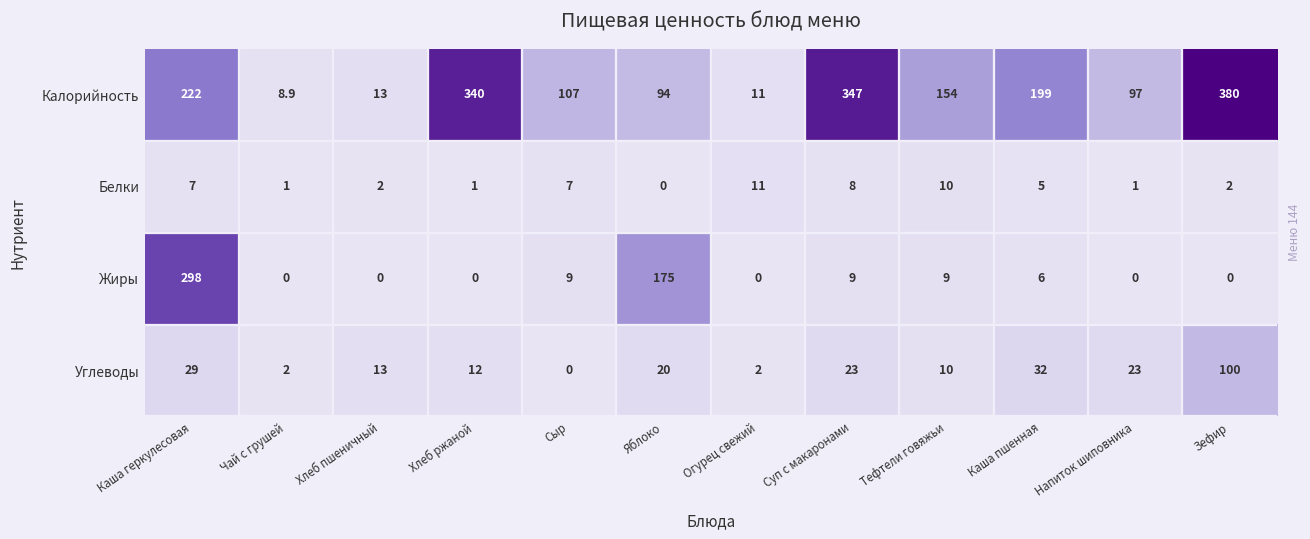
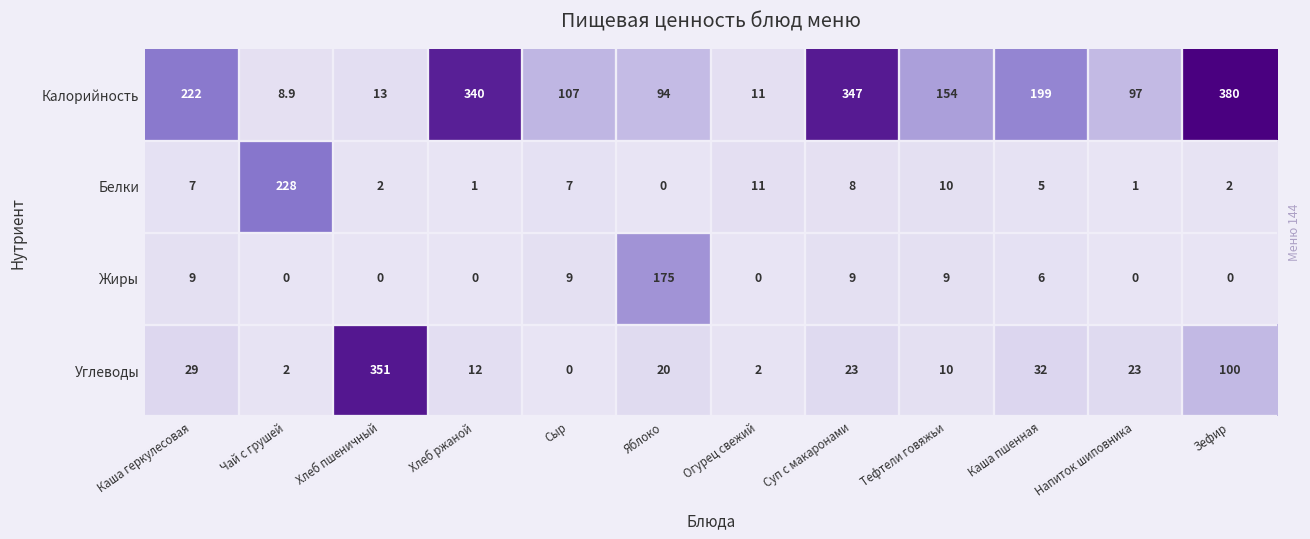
  {
    "Калорийность": {
      "Каша геркулесовая": 222,
      "Чай с грушей": 8.9,
      "Хлеб пшеничный": 13,
      "Хлеб ржаной": 340,
      "Сыр": 107,
      "Яблоко": 94,
      "Огурец свежий": 11,
      "Суп с макаронами": 347,
      "Тефтели говяжьи": 154,
      "Каша пшенная": 199,
      "Напиток шиповника": 97,
      "Зефир": 380
    },
    "Белки": {
      "Каша геркулесовая": 7,
-     "Чай с грушей": 1,
+     "Чай с грушей": 228,
      "Хлеб пшеничный": 2,
      "Хлеб ржаной": 1,
      "Сыр": 7,
      "Яблоко": 0,
      "Огурец свежий": 11,
      "Суп с макаронами": 8,
      "Тефтели говяжьи": 10,
      "Каша пшенная": 5,
      "Напиток шиповника": 1,
      "Зефир": 2
    },
    "Жиры": {
-     "Каша геркулесовая": 298,
+     "Каша геркулесовая": 9,
      "Чай с грушей": 0,
      "Хлеб пшеничный": 0,
      "Хлеб ржаной": 0,
      "Сыр": 9,
      "Яблоко": 175,
      "Огурец свежий": 0,
      "Суп с макаронами": 9,
      "Тефтели говяжьи": 9,
      "Каша пшенная": 6,
      "Напиток шиповника": 0,
      "Зефир": 0
    },
    "Углеводы": {
      "Каша геркулесовая": 29,
      "Чай с грушей": 2,
-     "Хлеб пшеничный": 13,
+     "Хлеб пшеничный": 351,
      "Хлеб ржаной": 12,
      "Сыр": 0,
      "Яблоко": 20,
      "Огурец свежий": 2,
      "Суп с макаронами": 23,
      "Тефтели говяжьи": 10,
      "Каша пшенная": 32,
      "Напиток шиповника": 23,
      "Зефир": 100
    }
  }
